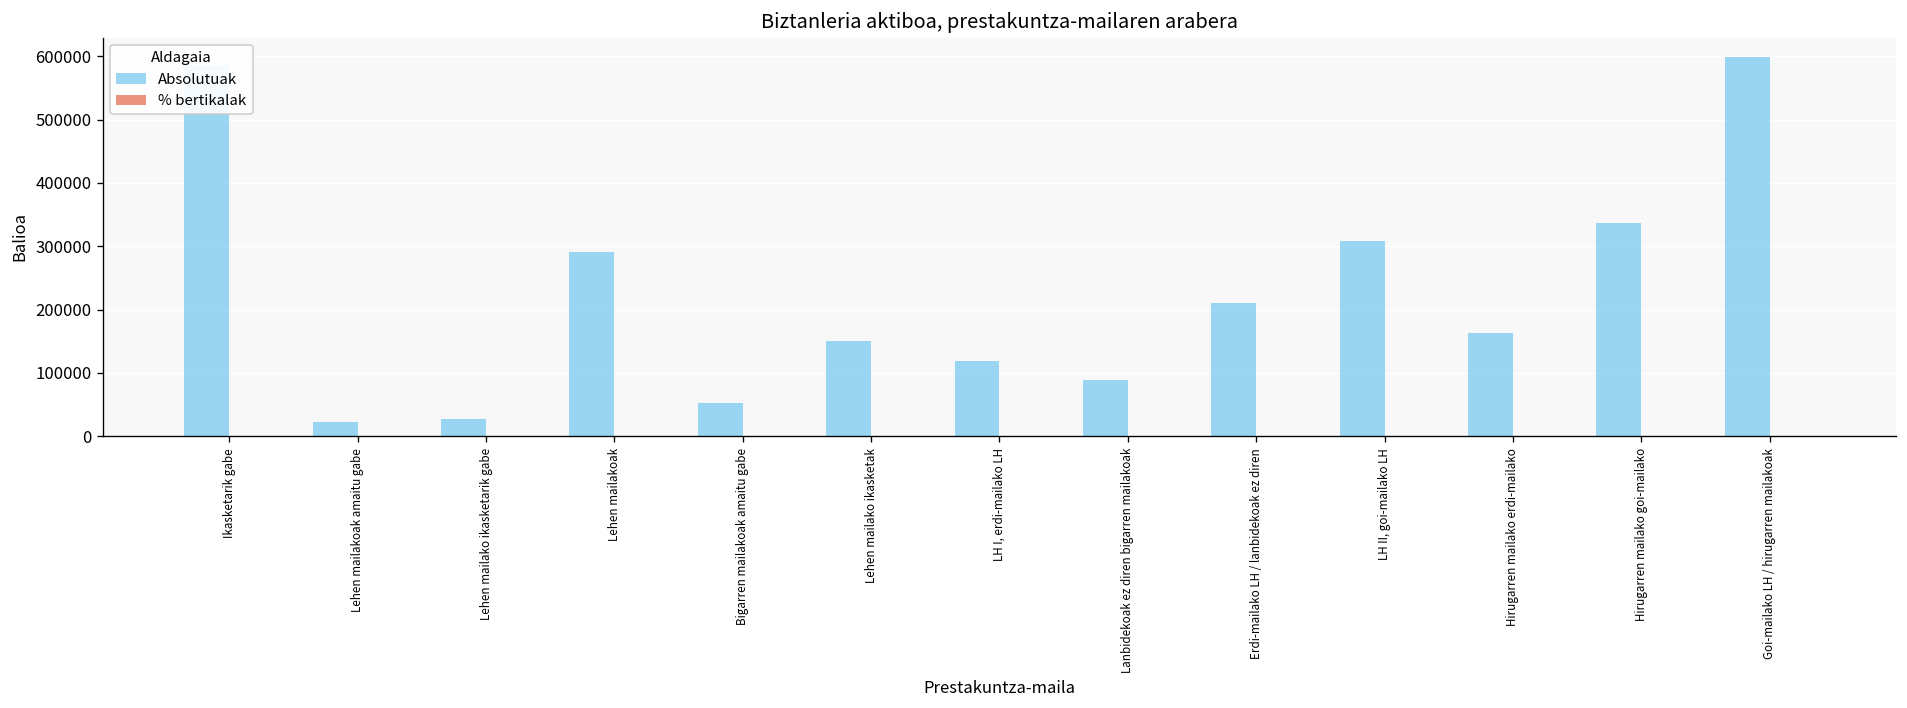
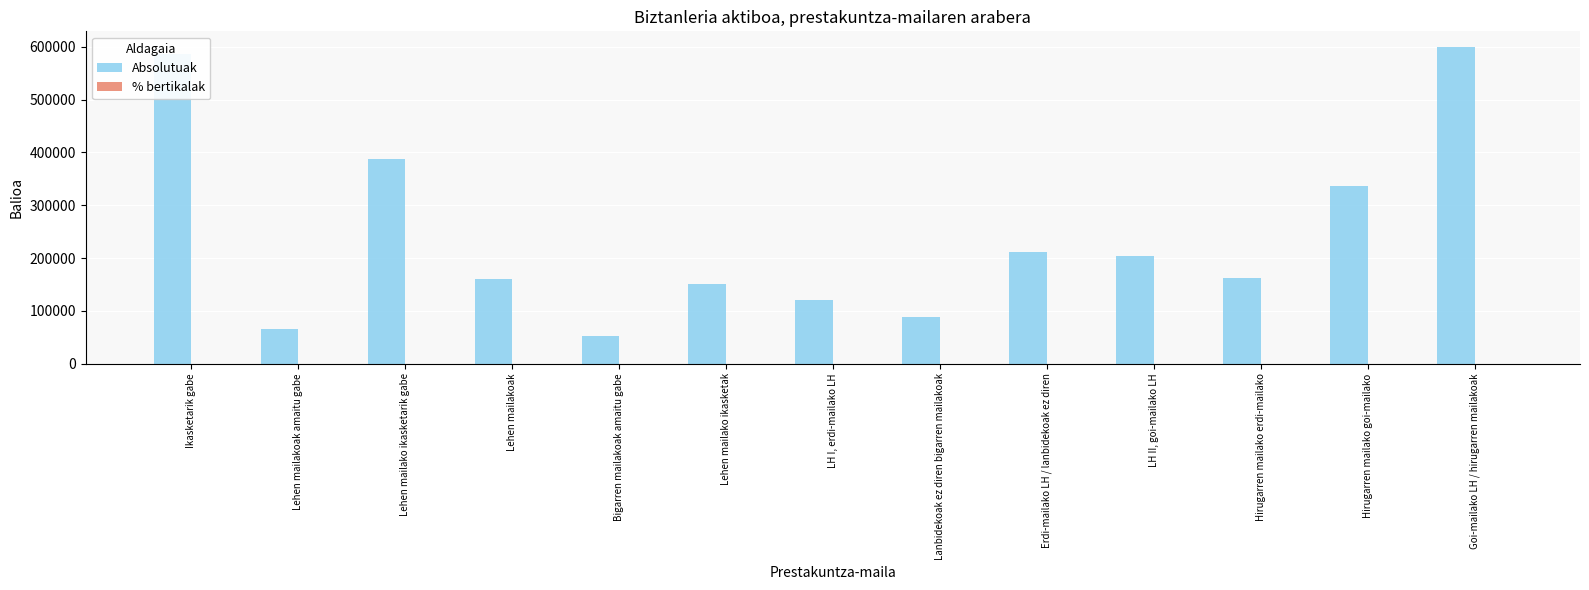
  {
    "Absolutuak": {
-     "Lehen mailakoak amaitu gabe": 20000,
-     "Lehen mailako ikasketarik gabe": 30000,
-     "Lehen mailakoak": 290000,
+     "Lehen mailakoak amaitu gabe": 70000,
+     "Lehen mailako ikasketarik gabe": 390000,
+     "Lehen mailakoak": 160000,
      "Bigarren mailakoak amaitu gabe": 50000,
      "Lehen mailako ikasketak": 150000,
      "LH I, erdi-mailako LH": 120000,
      "Lanbidekoak ez diren bigarren mailakoak": 90000,
      "Erdi-mailako LH / lanbidekoak ez diren": 210000,
-     "LH II, goi-mailako LH": 310000,
+     "LH II, goi-mailako LH": 200000,
      "Hirugarren mailako erdi-mailako": 160000,
      "Hirugarren mailako goi-mailako": 340000,
      "Goi-mailako LH / hirugarren mailakoak": 600000
    }
  }
